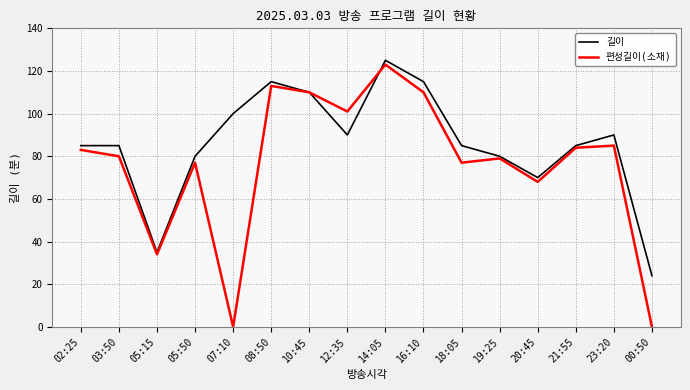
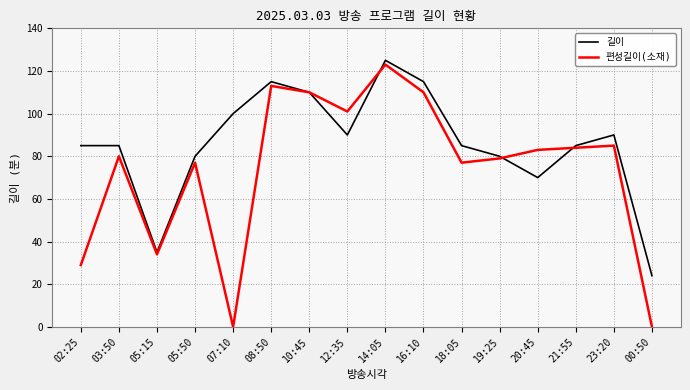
  {
    "길이": {
      "02:25": 85,
      "03:50": 85,
      "05:50": 80,
      "07:10": 100,
      "08:50": 115,
      "12:35": 90,
      "14:05": 125,
      "16:10": 115,
      "18:05": 85,
      "20:45": 70,
      "23:20": 90,
      "00:50": 24
    },
    "편성길이(소재)": {
-     "02:25": 83,
+     "02:25": 29,
      "03:50": 80,
      "05:50": 77,
      "07:10": 0,
      "08:50": 113,
      "12:35": 101,
      "14:05": 123,
      "16:10": 110,
      "18:05": 77,
-     "20:45": 68,
+     "20:45": 83,
      "23:20": 85,
      "00:50": 0
    }
  }
